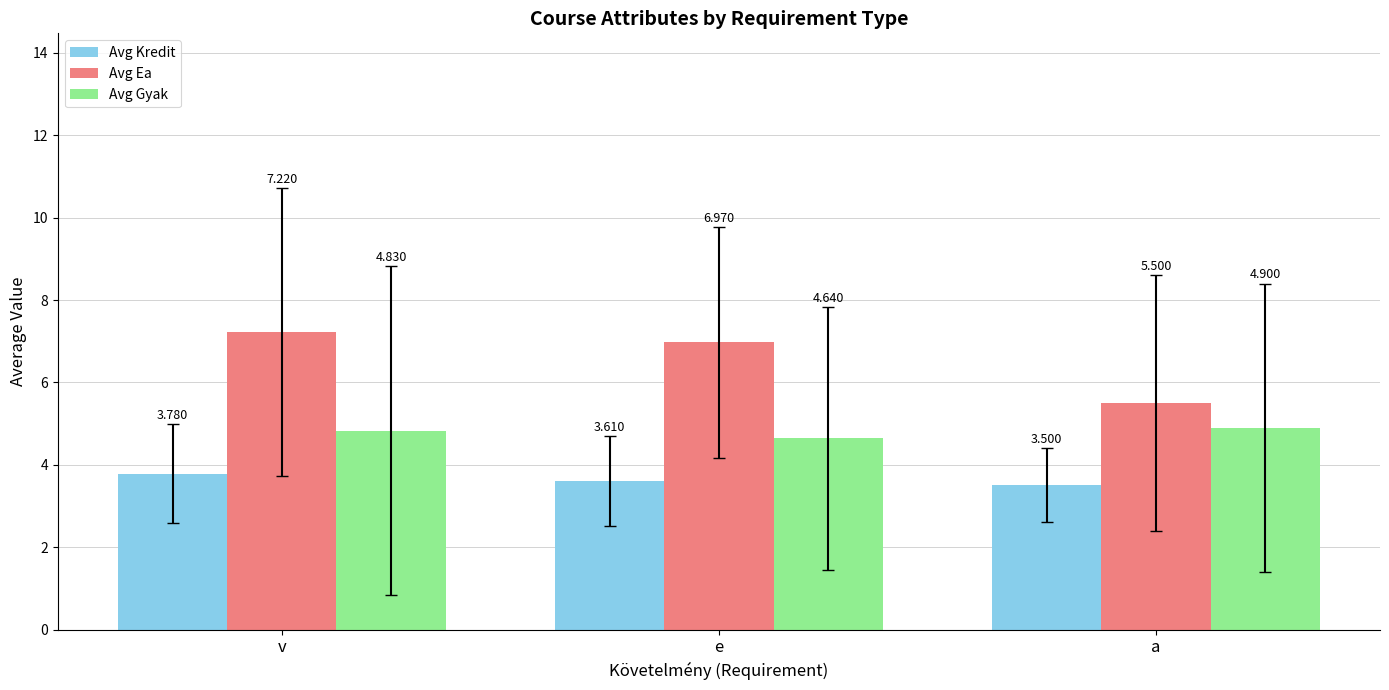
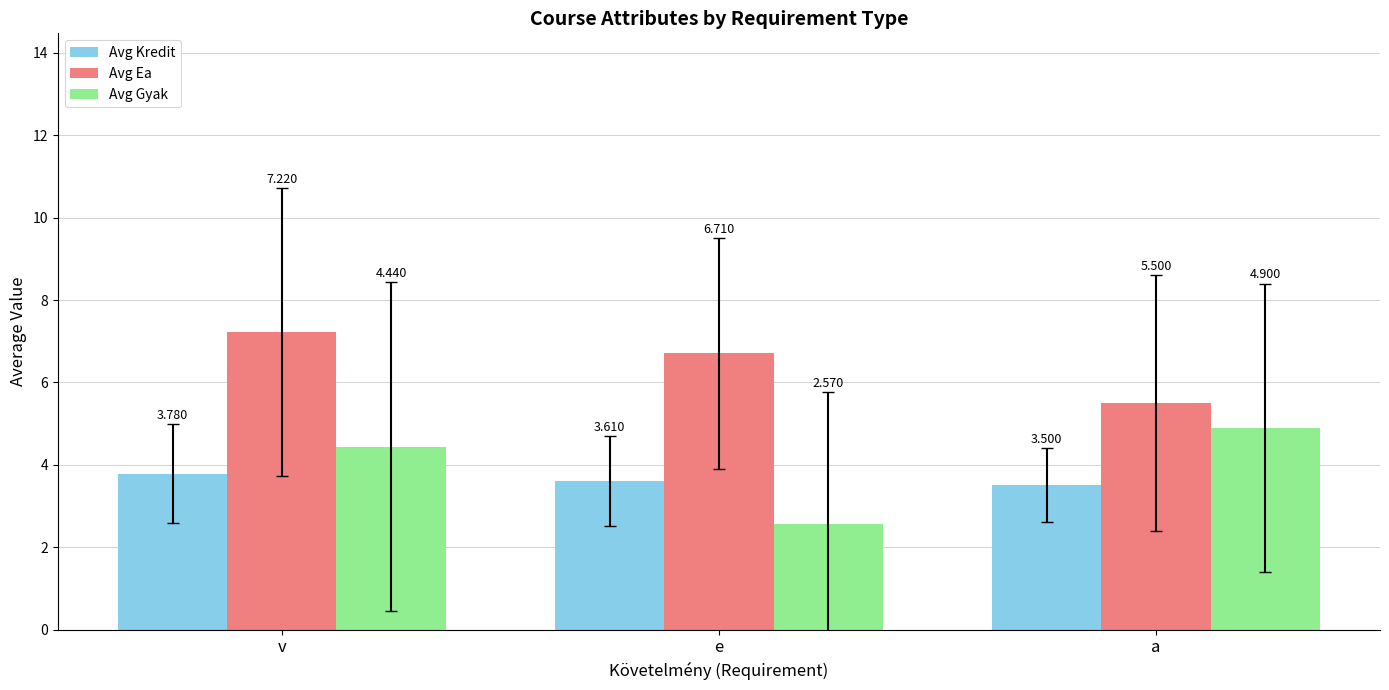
  {
    "Avg Kredit": {
      "v": 3.8,
      "e": 3.6,
      "a": 3.5
    },
    "Avg Ea": {
-     "e": 6.970
+     "e": 6.710
    },
    "Avg Gyak": {
-     "v": 4.830,
-     "e": 4.640
+     "v": 4.440,
+     "e": 2.570
    }
  }
